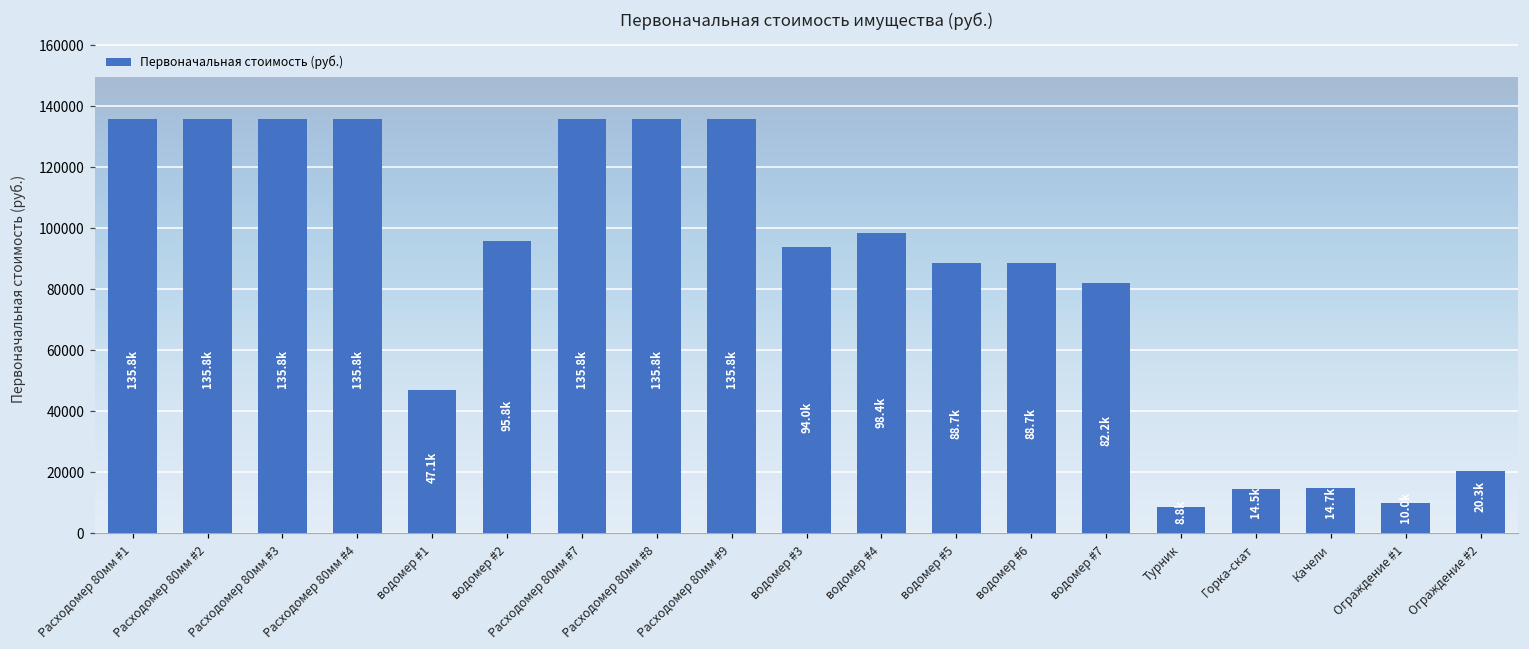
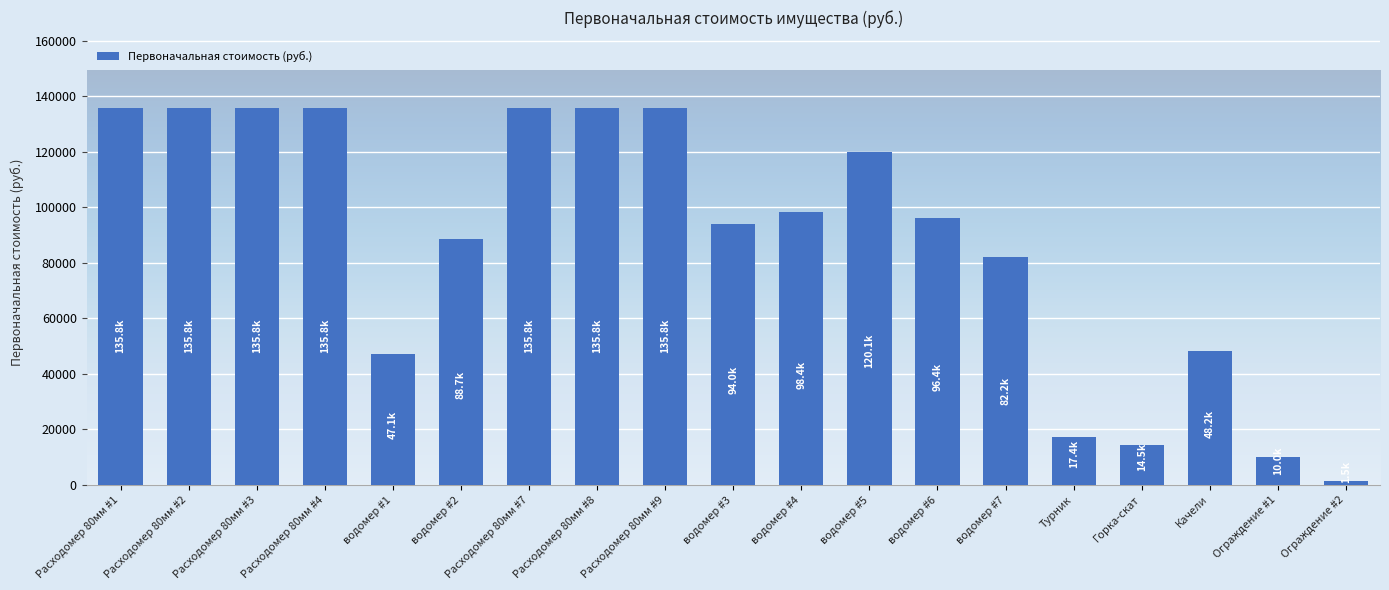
  {
    "Расходомер 80мм #1": "135.8k",
    "Расходомер 80мм #2": "135.8k",
    "Расходомер 80мм #3": "135.8k",
    "Расходомер 80мм #4": "135.8k",
    "водомер #1": "47.1k",
-   "водомер #2": "95.8k",
+   "водомер #2": "88.7k",
    "Расходомер 80мм #7": "135.8k",
    "Расходомер 80мм #8": "135.8k",
    "Расходомер 80мм #9": "135.8k",
    "водомер #3": "94.0k",
    "водомер #4": "98.4k",
-   "водомер #5": "88.7k",
-   "водомер #6": "88.7k",
+   "водомер #5": "120.1k",
+   "водомер #6": "96.4k",
    "водомер #7": "82.2k",
-   "Турник": "8.8k",
+   "Турник": "17.4k",
    "Горка-скат": "14.5k",
-   "Качели": "14.7k",
+   "Качели": "48.2k",
    "Ограждение #1": "10.0k",
-   "Ограждение #2": "20000"
+   "Ограждение #2": "2000"
  }
